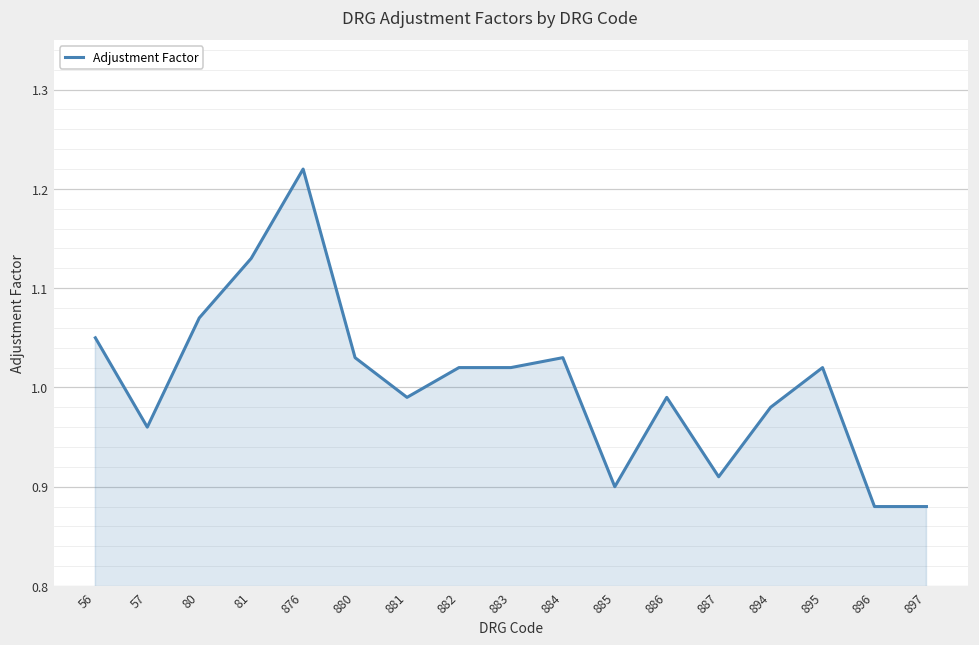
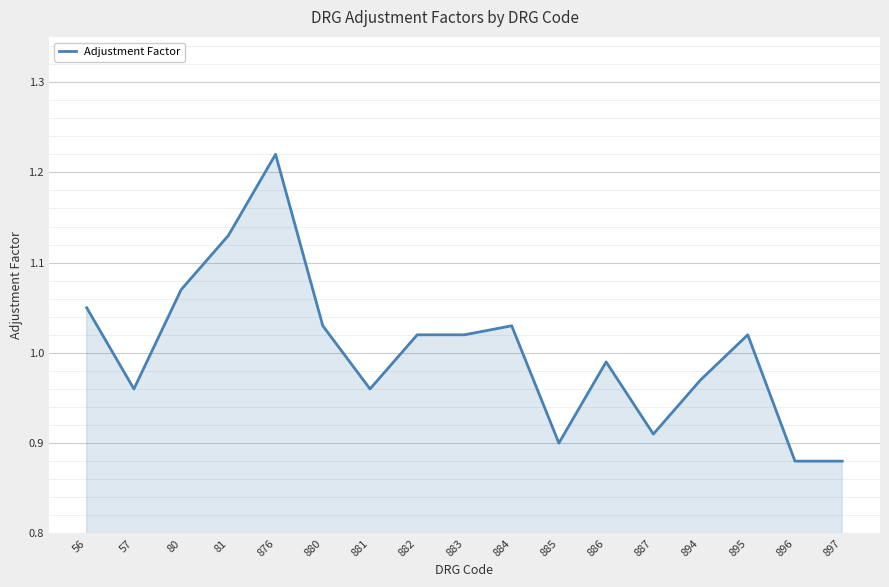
  {
    "56": 1.05,
    "57": 0.96,
    "80": 1.07,
    "81": 1.13,
    "876": 1.22,
    "880": 1.03,
-   "881": 0.99,
+   "881": 0.96,
    "882": 1.02,
    "883": 1.02,
    "884": 1.03,
    "885": 0.90,
    "886": 0.99,
    "887": 0.91,
-   "894": 0.98,
+   "894": 0.97,
    "895": 1.02,
    "896": 0.88,
    "897": 0.88
  }
